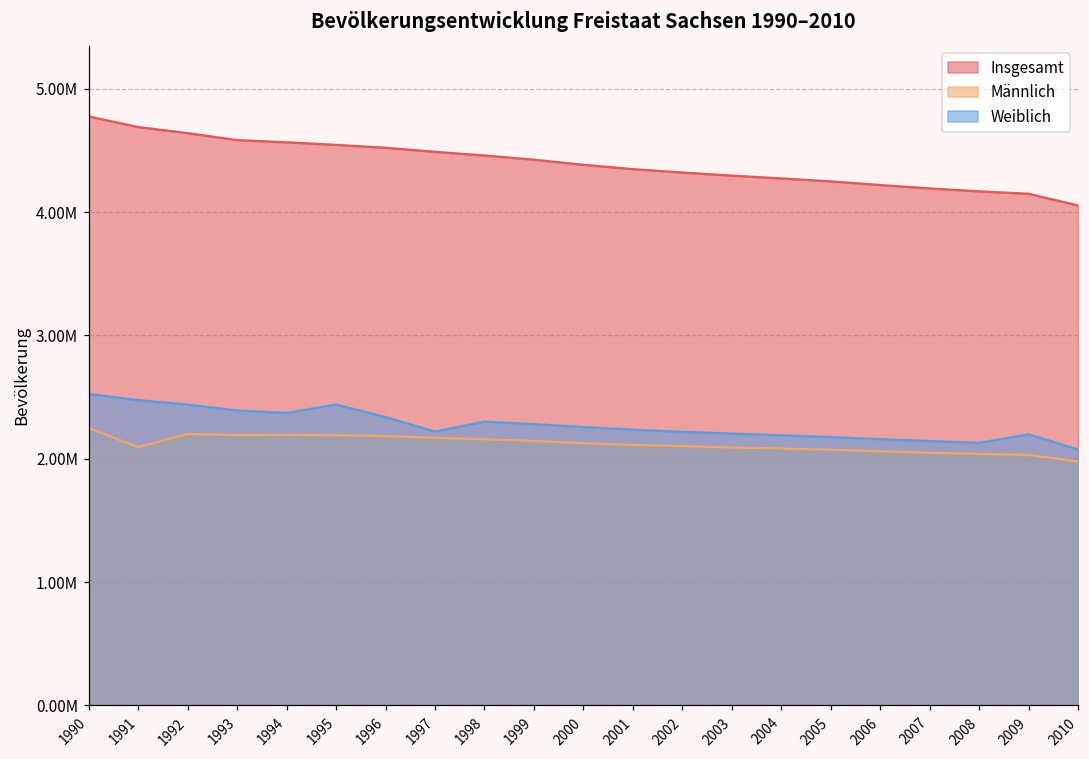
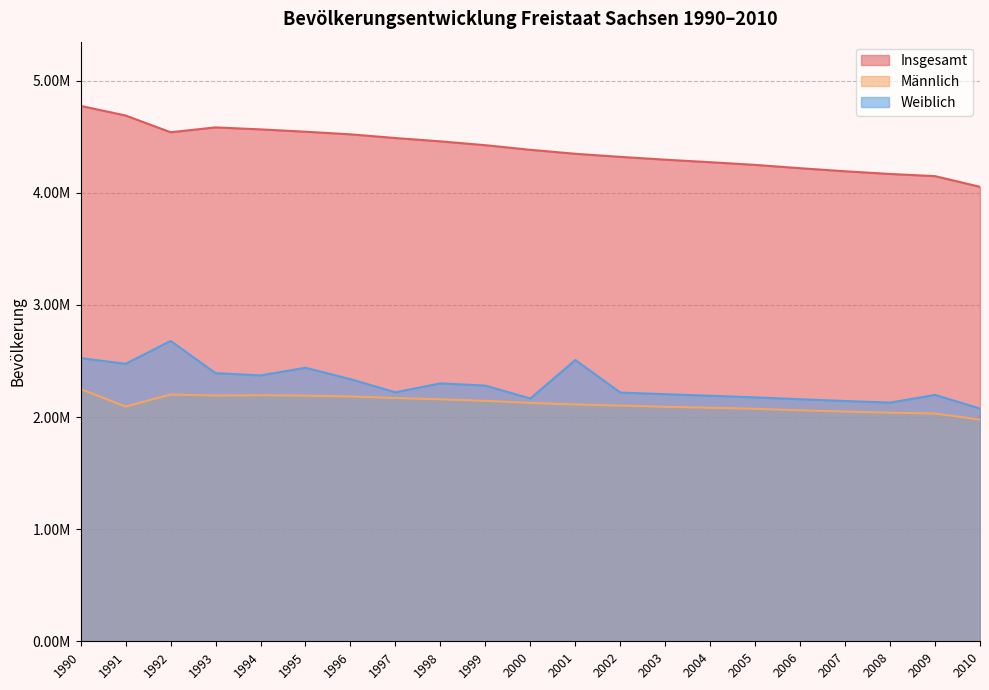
  {
    "Insgesamt": {
      "1990": 4780000,
      "1991": 4690000,
-     "1992": 4640000,
+     "1992": 4540000,
      "1993": 4580000,
      "1994": 4570000,
      "1995": 4550000,
      "1996": 4520000,
      "1997": 4490000,
      "1998": 4460000,
      "1999": 4430000,
      "2000": 4380000,
      "2001": 4350000,
      "2002": 4320000,
      "2003": 4300000,
      "2004": 4270000,
      "2005": 4250000,
      "2006": 4220000,
      "2007": 4190000,
      "2008": 4170000,
      "2009": 4150000,
      "2010": 4050000
    },
    "Männlich": {
      "1990": 2250000,
      "1991": 2090000,
      "1992": 2200000,
      "1993": 2190000,
      "1994": 2190000,
      "1995": 2190000,
      "1996": 2180000,
      "1997": 2170000,
      "1998": 2160000,
      "1999": 2140000,
      "2000": 2130000,
      "2001": 2110000,
      "2002": 2100000,
      "2003": 2090000,
      "2004": 2080000,
      "2005": 2070000,
      "2006": 2060000,
      "2007": 2050000,
      "2008": 2040000,
      "2009": 2030000,
      "2010": 1980000
    },
    "Weiblich": {
      "1990": 2530000,
      "1991": 2480000,
-     "1992": 2440000,
+     "1992": 2680000,
      "1993": 2390000,
      "1994": 2370000,
      "1995": 2440000,
      "1996": 2340000,
      "1997": 2220000,
      "1998": 2300000,
      "1999": 2280000,
-     "2000": 2260000,
-     "2001": 2240000,
+     "2000": 2170000,
+     "2001": 2510000,
      "2002": 2220000,
      "2003": 2200000,
      "2004": 2190000,
      "2005": 2180000,
      "2006": 2160000,
      "2007": 2140000,
      "2008": 2130000,
      "2009": 2200000,
      "2010": 2080000
    }
  }
